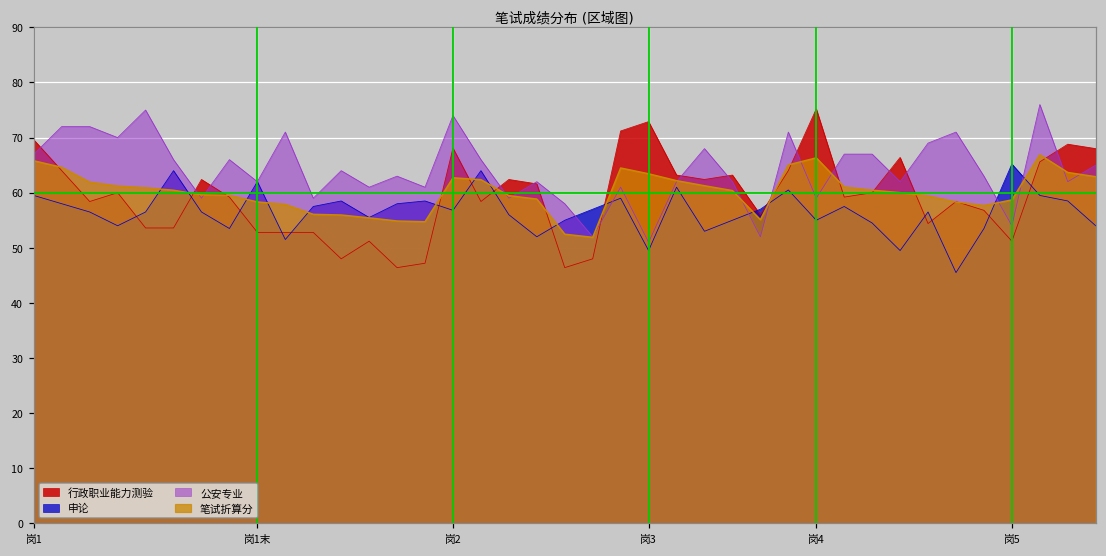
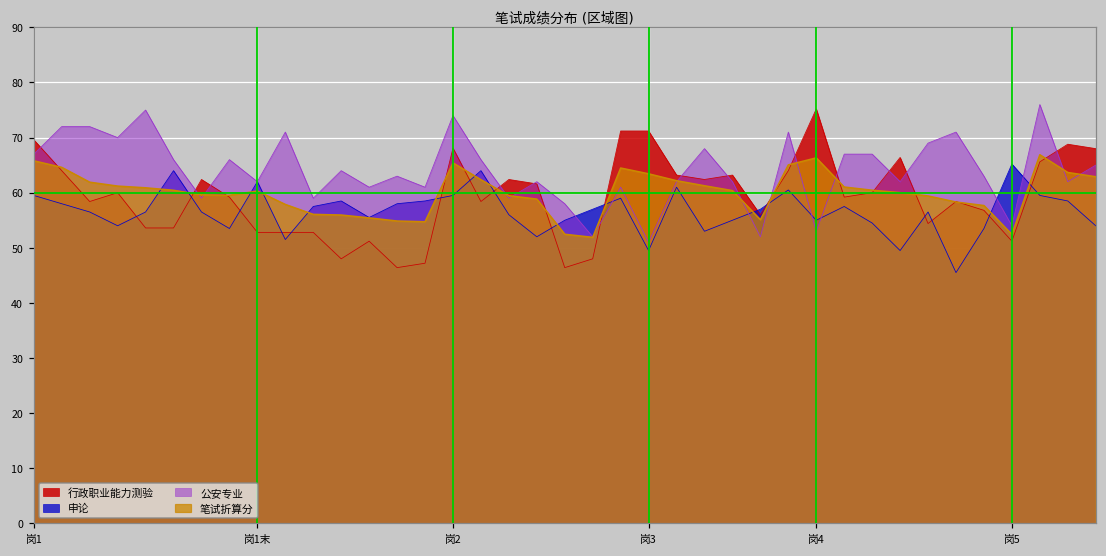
  {
    "行政职业能力测验": {
      "岗1": 70,
      "岗1末": 53,
      "岗2": 68,
-     "岗3": 73,
+     "岗3": 71,
      "岗4": 75,
      "岗5": 51
    },
    "申论": {
      "岗1": 60,
-     "岗2": 57,
+     "岗2": 60,
      "岗3": 50,
      "岗4": 55,
      "岗5": 65
    },
    "公安专业": {
      "岗1": 67,
      "岗2": 74,
      "岗3": 51,
-     "岗4": 59,
+     "岗4": 53,
      "岗5": 54
    },
    "笔试折算分": {
      "岗1": 66,
-     "岗1末": 58,
-     "岗2": 63,
+     "岗1末": 60,
+     "岗2": 65,
      "岗3": 63,
      "岗4": 66,
-     "岗5": 59
+     "岗5": 52
    }
  }
